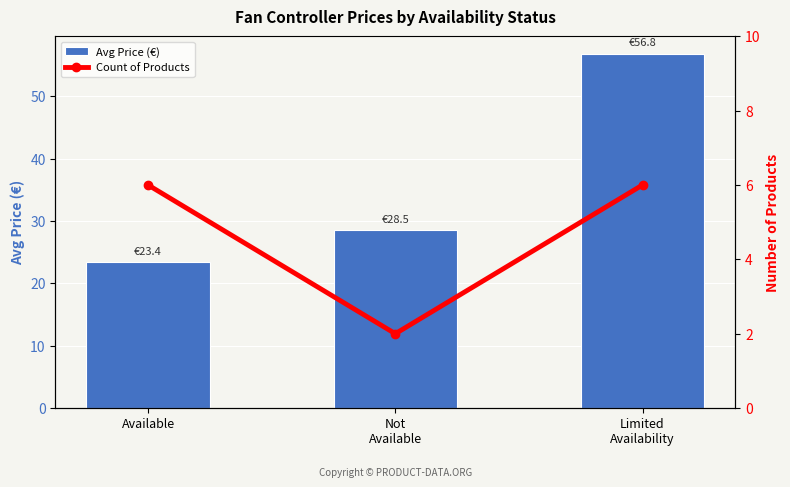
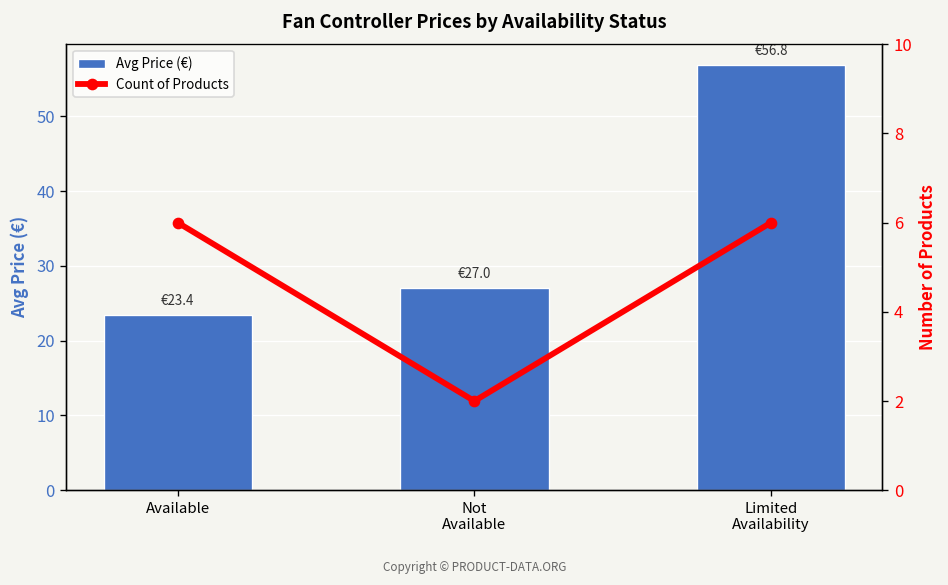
  {
    "Avg Price (€)": {
      "Available": "€23.4",
-     "Not Available": "€28.5",
+     "Not Available": "€27.0",
      "Limited Availability": "€56.8"
    }
  }
